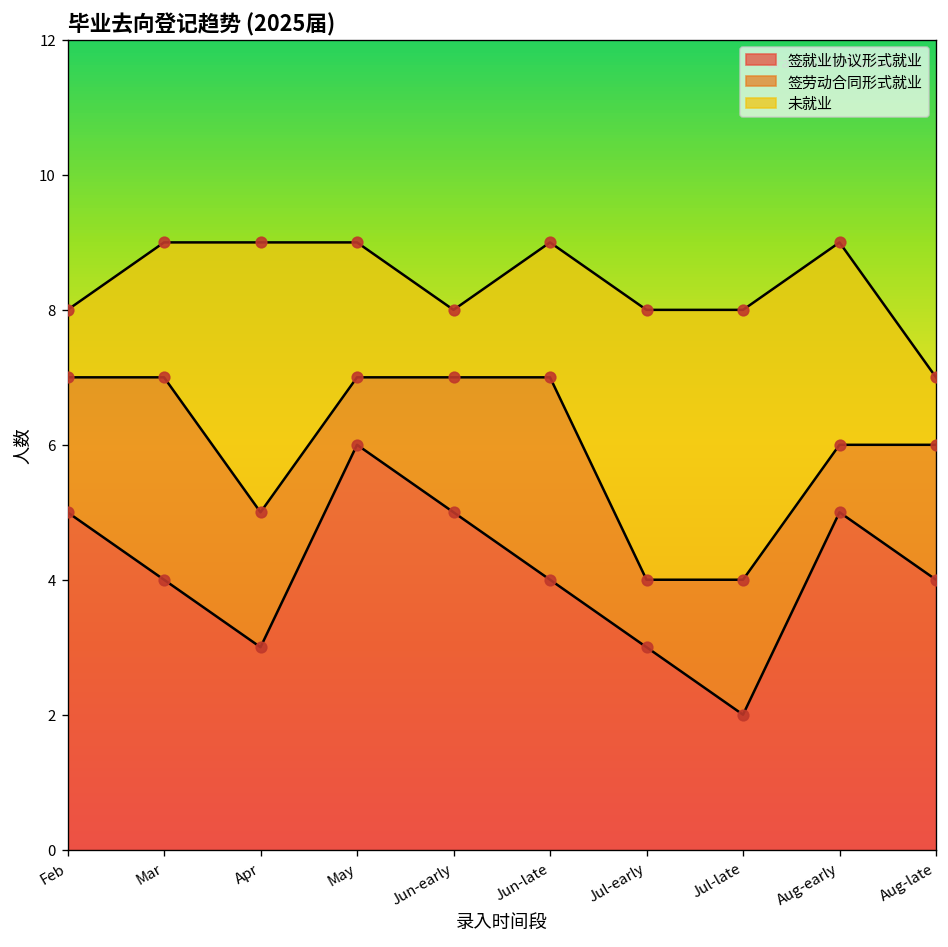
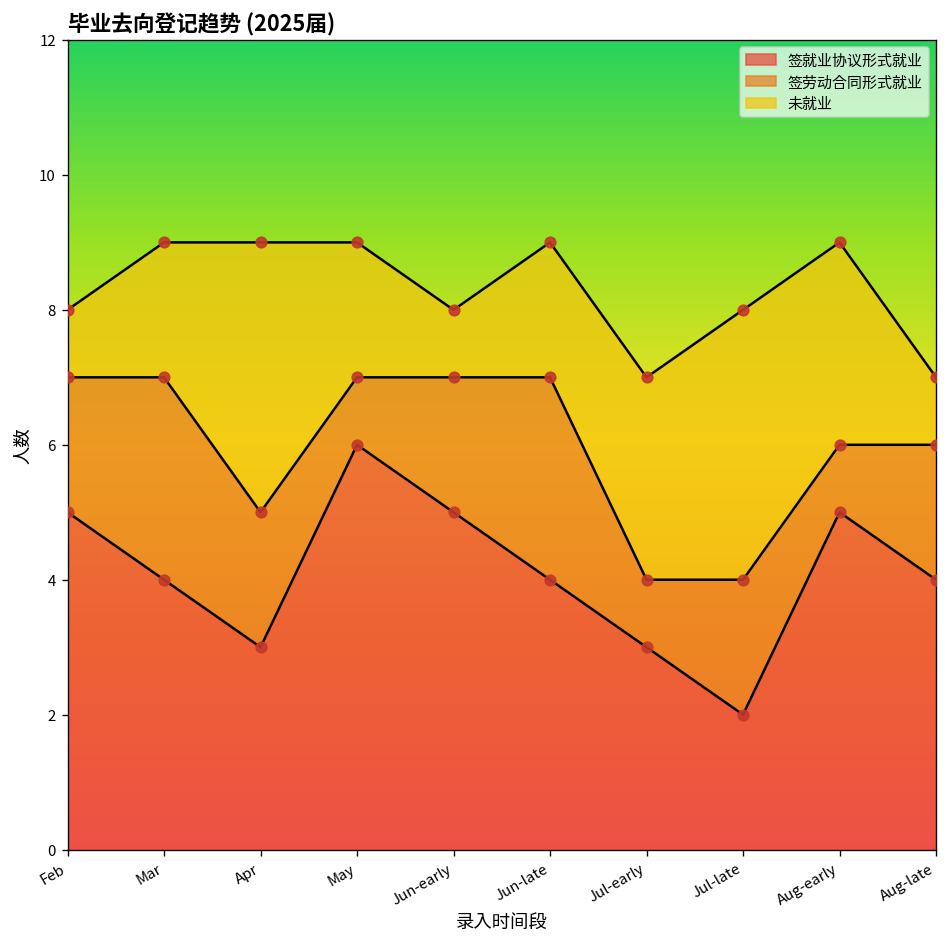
  {
    "未就业": {
      "Feb": 1,
      "Mar": 2,
      "Apr": 4,
      "May": 2,
      "Jun-early": 1,
      "Jun-late": 2,
-     "Jul-early": 4,
+     "Jul-early": 3,
      "Jul-late": 4,
      "Aug-early": 3,
      "Aug-late": 1
    }
  }
